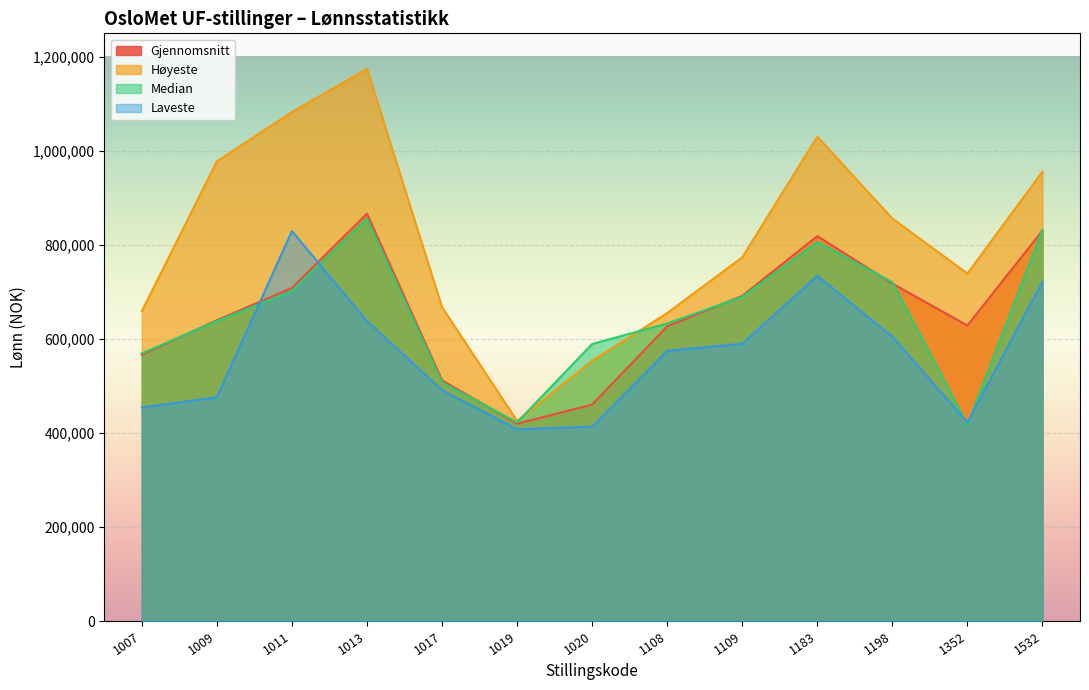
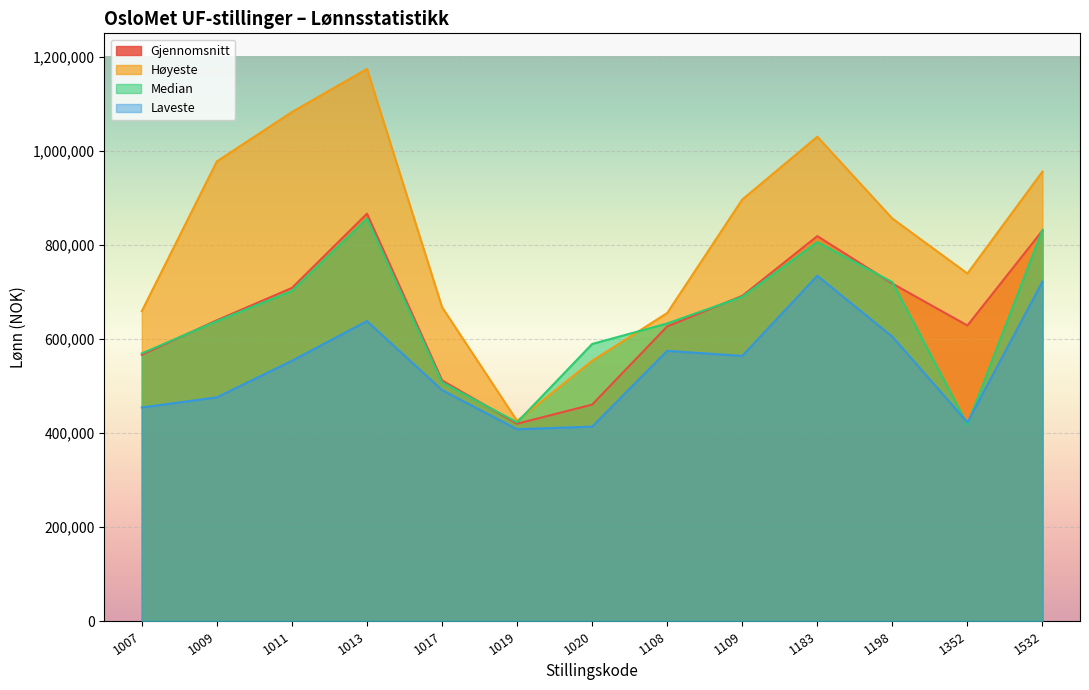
  {
    "Gjennomsnitt": {
      "1011": "710,000",
      "1013": "870,000",
      "1020": "460,000",
      "1108": "630,000",
      "1183": "820,000",
      "1352": "630,000"
    },
    "Høyeste": {
      "1007": "660,000",
      "1009": "980,000",
      "1011": "1,080,000",
      "1013": "1,170,000",
      "1017": "670,000",
      "1020": "550,000",
      "1108": "660,000",
-     "1109": "770,000",
+     "1109": "900,000",
      "1183": "1,030,000",
      "1198": "860,000",
      "1352": "740,000",
      "1532": "960,000"
    },
    "Median": {
      "1011": "700,000",
      "1013": "860,000",
      "1020": "590,000",
      "1108": "630,000",
      "1183": "810,000"
    },
    "Laveste": {
      "1007": "450,000",
      "1009": "480,000",
-     "1011": "830,000",
+     "1011": "550,000",
      "1013": "640,000",
      "1017": "490,000",
      "1019": "410,000",
      "1020": "410,000",
      "1108": "570,000",
-     "1109": "590,000",
+     "1109": "560,000",
      "1183": "730,000",
      "1198": "600,000",
      "1532": "720,000"
    }
  }
